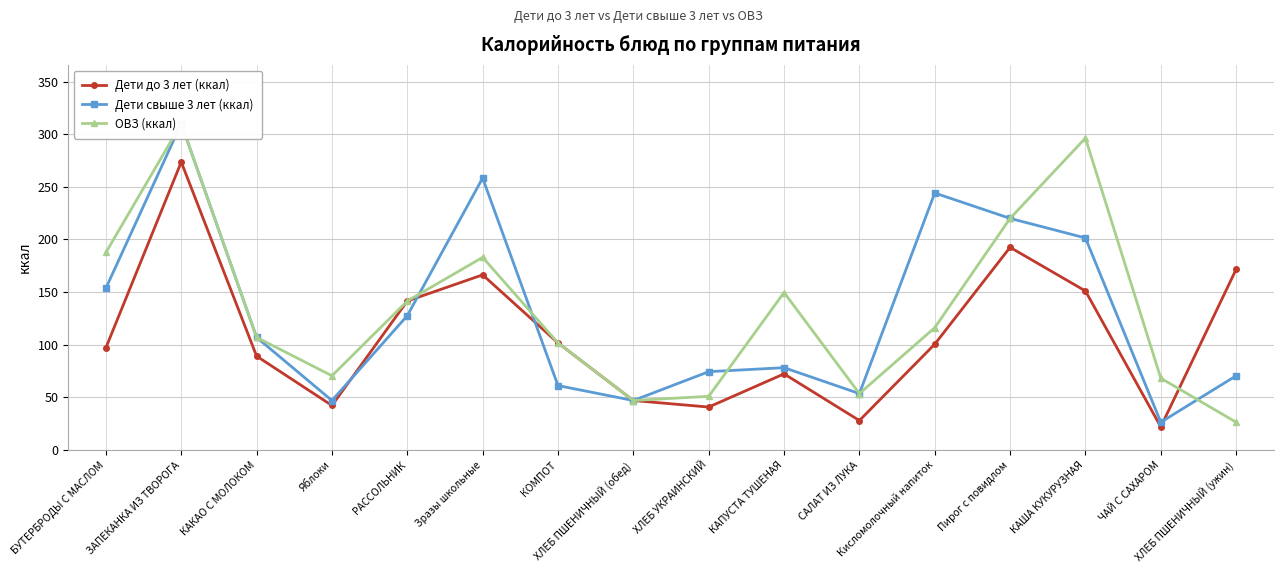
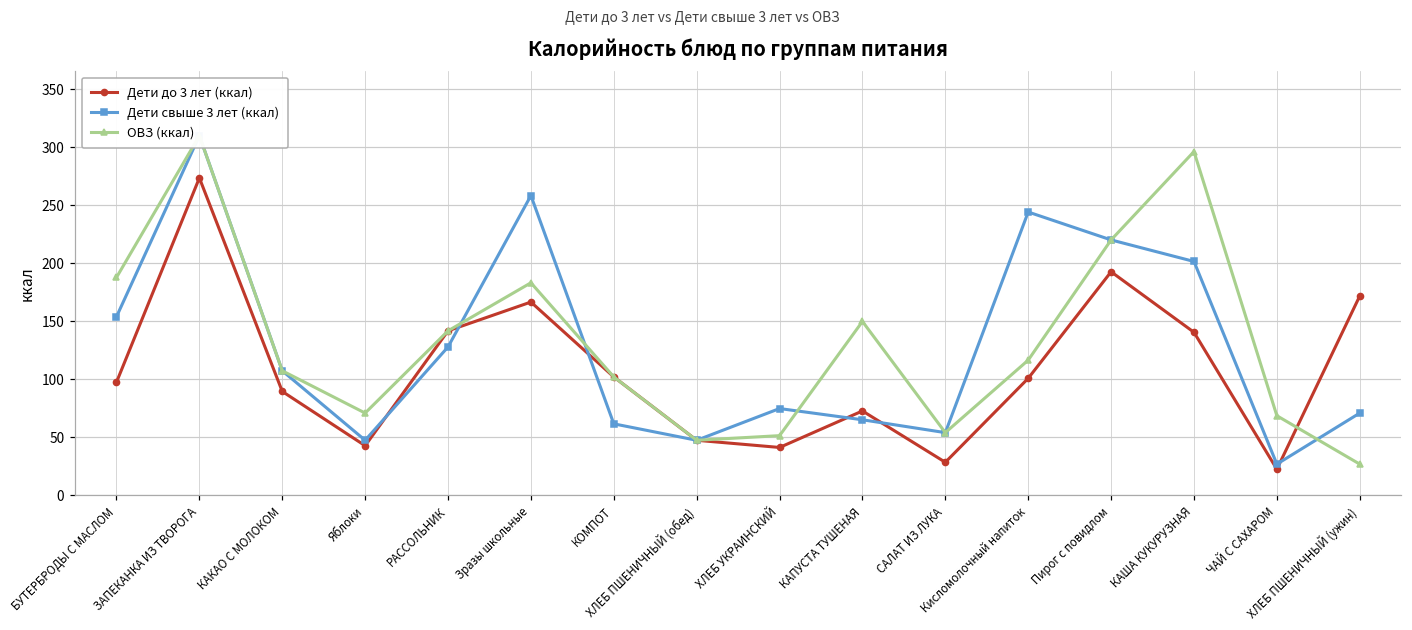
  {
    "Дети до 3 лет (ккал)": {
      "БУТЕРБРОДЫ С МАСЛОМ": 97,
      "ЗАПЕКАНКА ИЗ ТВОРОГА": 274,
      "КАКАО С МОЛОКОМ": 89,
      "Яблоки": 42,
      "Зразы школьные": 166,
      "ХЛЕБ УКРАИНСКИЙ": 41,
      "КАПУСТА ТУШЕНАЯ": 72,
      "САЛАТ ИЗ ЛУКА": 28,
      "Кисломолочный напиток": 101,
      "Пирог с повидлом": 193,
-     "КАША КУКУРУЗНАЯ": 151,
+     "КАША КУКУРУЗНАЯ": 140,
      "ЧАЙ С САХАРОМ": 22,
      "ХЛЕБ ПШЕНИЧНЫЙ (ужин)": 172
    },
    "Дети свыше 3 лет (ккал)": {
      "БУТЕРБРОДЫ С МАСЛОМ": 154,
      "Яблоки": 47,
      "РАССОЛЬНИК": 128,
      "Зразы школьные": 258,
      "КОМПОТ": 61,
      "ХЛЕБ УКРАИНСКИЙ": 74,
-     "КАПУСТА ТУШЕНАЯ": 78,
+     "КАПУСТА ТУШЕНАЯ": 65,
      "Кисломолочный напиток": 244,
      "КАША КУКУРУЗНАЯ": 201,
      "ЧАЙ С САХАРОМ": 26,
      "ХЛЕБ ПШЕНИЧНЫЙ (ужин)": 71
    },
    "ОВЗ (ккал)": {
      "БУТЕРБРОДЫ С МАСЛОМ": 188,
      "Яблоки": 71,
      "Зразы школьные": 183,
      "ХЛЕБ УКРАИНСКИЙ": 51,
      "КАПУСТА ТУШЕНАЯ": 150,
      "Кисломолочный напиток": 116,
      "КАША КУКУРУЗНАЯ": 296,
      "ЧАЙ С САХАРОМ": 68,
      "ХЛЕБ ПШЕНИЧНЫЙ (ужин)": 26
    }
  }
